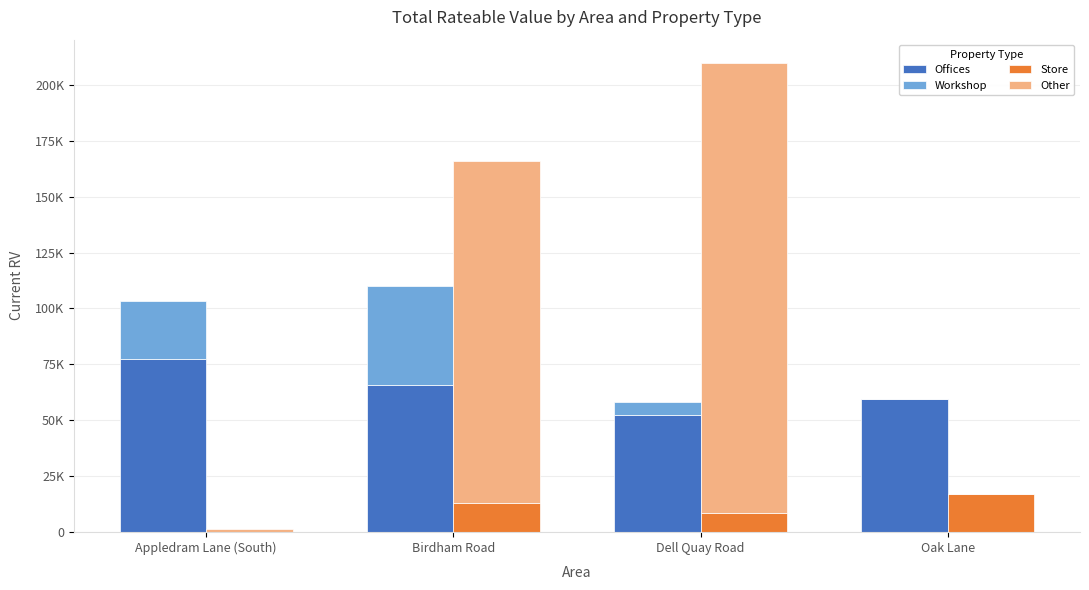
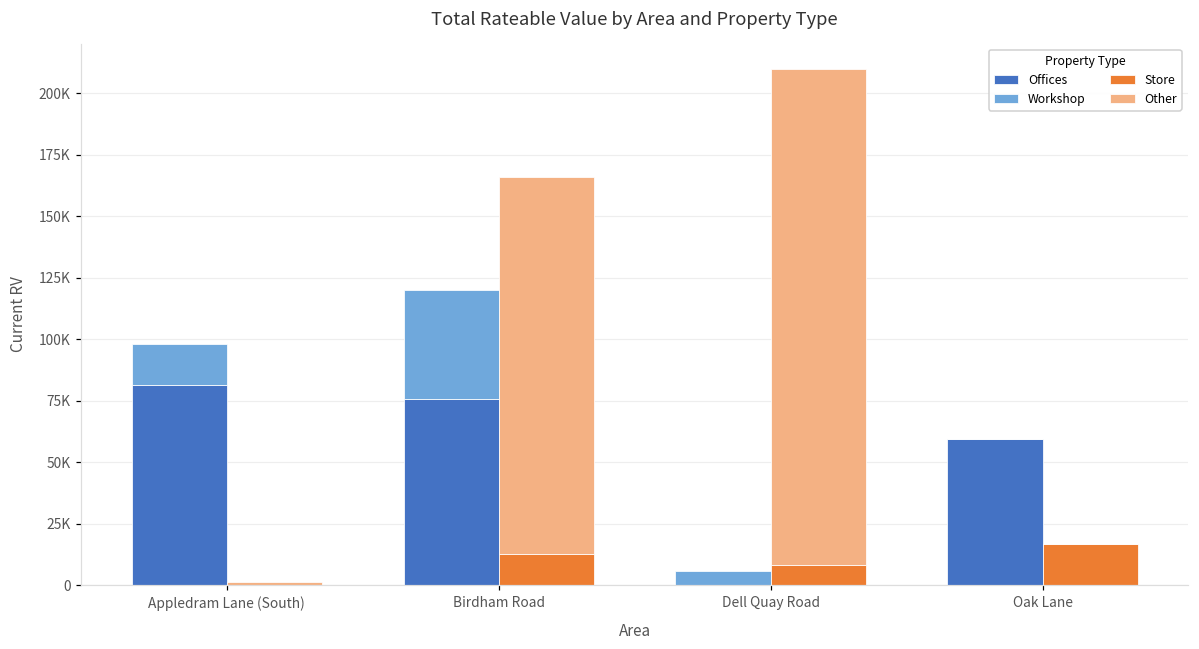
  {
    "Offices": {
-     "Appledram Lane (South)": 78000,
-     "Birdham Road": 66000,
-     "Dell Quay Road": 52000,
+     "Appledram Lane (South)": 82000,
+     "Birdham Road": 76000,
+     "Dell Quay Road": 0,
      "Oak Lane": 59000
    },
    "Workshop": {
-     "Appledram Lane (South)": 26000,
+     "Appledram Lane (South)": 16000,
      "Birdham Road": 44000,
      "Dell Quay Road": 6000,
      "Oak Lane": 0
    },
    "Store": {
      "Appledram Lane (South)": 0,
      "Birdham Road": 13000,
      "Dell Quay Road": 8000,
      "Oak Lane": 17000
    },
    "Other": {
      "Birdham Road": 153000,
      "Dell Quay Road": 201000,
      "Oak Lane": 0
    }
  }
